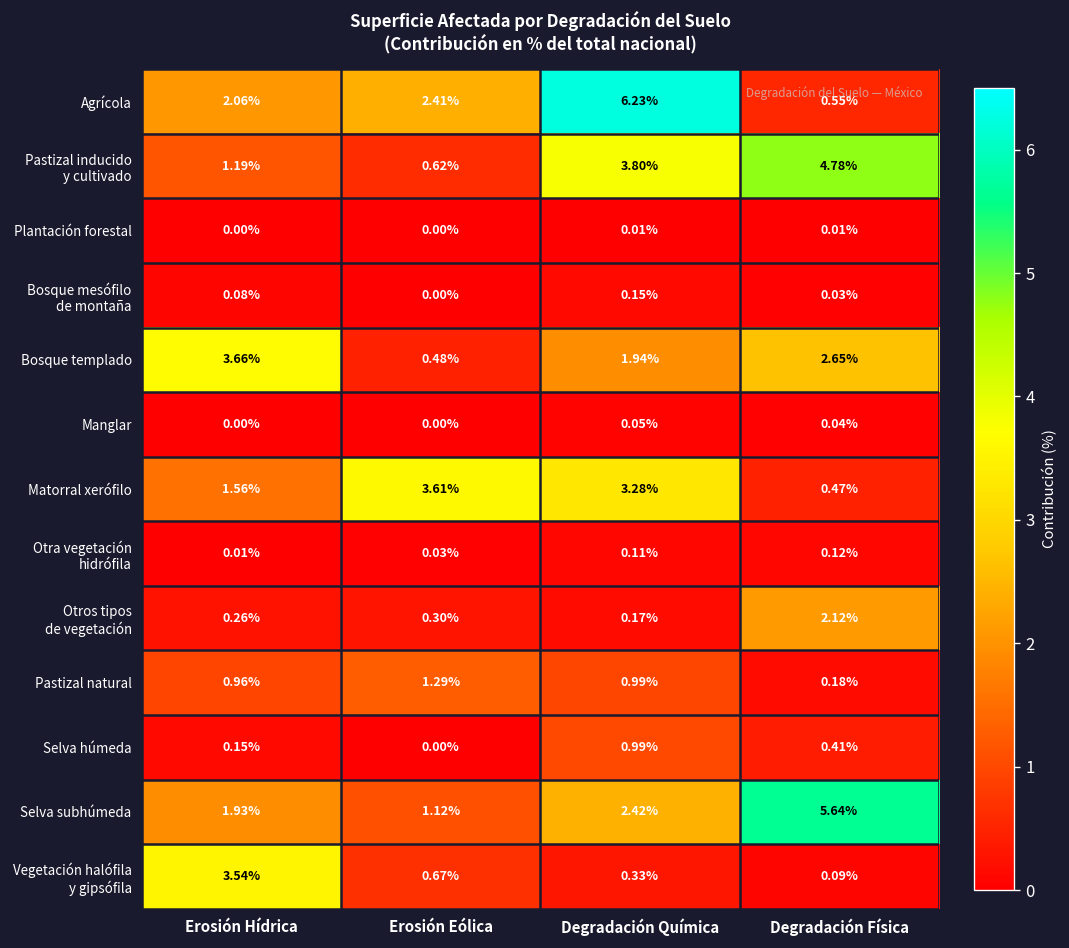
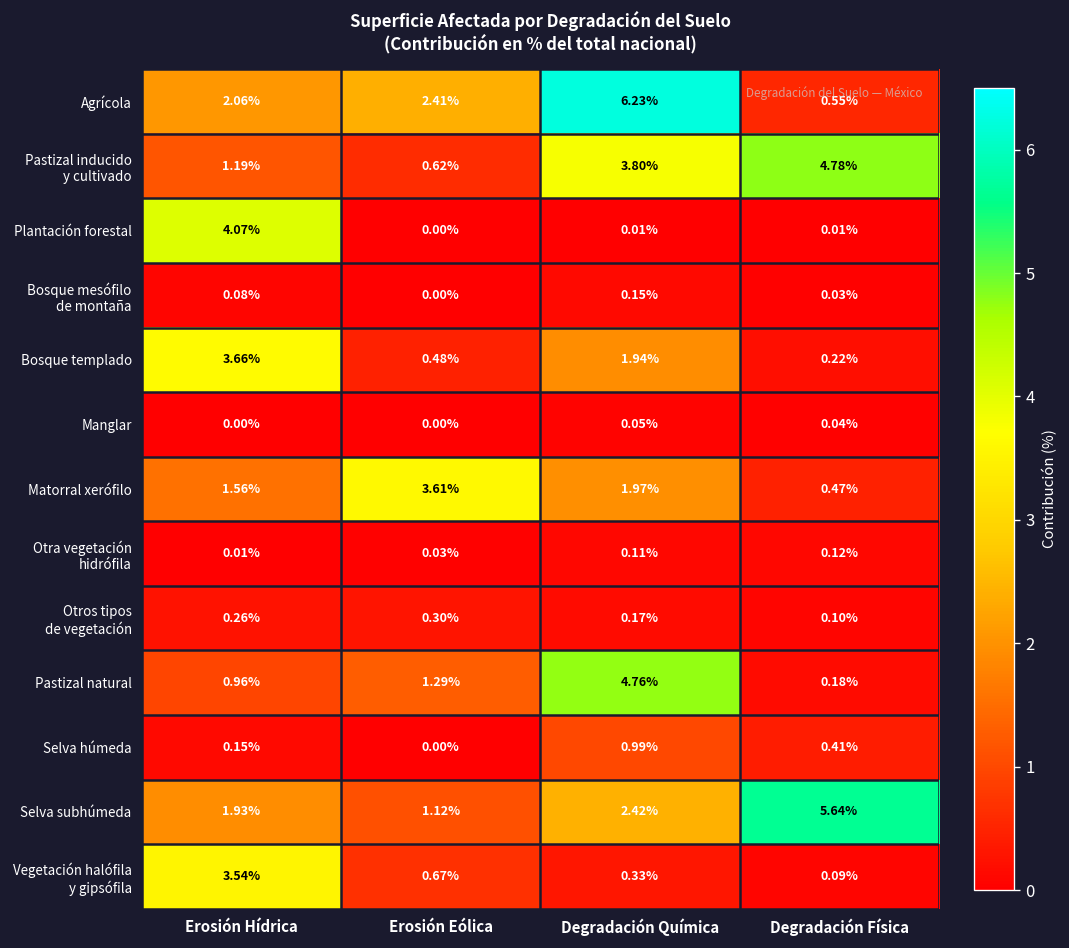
  {
    "Agrícola": {
      "Erosión Hídrica": "2.06%",
      "Erosión Eólica": "2.41%",
      "Degradación Química": "6.23%"
    },
    "Pastizal inducido y cultivado": {
      "Erosión Hídrica": "1.19%",
      "Erosión Eólica": "0.62%",
      "Degradación Química": "3.80%",
      "Degradación Física": "4.78%"
    },
    "Plantación forestal": {
-     "Erosión Hídrica": "0.00%",
+     "Erosión Hídrica": "4.07%",
      "Erosión Eólica": "0.00%",
      "Degradación Química": "0.01%",
      "Degradación Física": "0.01%"
    },
    "Bosque mesófilo de montaña": {
      "Erosión Hídrica": "0.08%",
      "Erosión Eólica": "0.00%",
      "Degradación Química": "0.15%",
      "Degradación Física": "0.03%"
    },
    "Bosque templado": {
      "Erosión Hídrica": "3.66%",
      "Erosión Eólica": "0.48%",
      "Degradación Química": "1.94%",
-     "Degradación Física": "2.65%"
+     "Degradación Física": "0.22%"
    },
    "Manglar": {
      "Erosión Hídrica": "0.00%",
      "Erosión Eólica": "0.00%",
      "Degradación Química": "0.05%",
      "Degradación Física": "0.04%"
    },
    "Matorral xerófilo": {
      "Erosión Hídrica": "1.56%",
      "Erosión Eólica": "3.61%",
-     "Degradación Química": "3.28%",
+     "Degradación Química": "1.97%",
      "Degradación Física": "0.47%"
    },
    "Otra vegetación hidrófila": {
      "Erosión Hídrica": "0.01%",
      "Erosión Eólica": "0.03%",
      "Degradación Química": "0.11%",
      "Degradación Física": "0.12%"
    },
    "Otros tipos de vegetación": {
      "Erosión Hídrica": "0.26%",
      "Erosión Eólica": "0.30%",
      "Degradación Química": "0.17%",
-     "Degradación Física": "2.12%"
+     "Degradación Física": "0.10%"
    },
    "Pastizal natural": {
      "Erosión Hídrica": "0.96%",
      "Erosión Eólica": "1.29%",
-     "Degradación Química": "0.99%",
+     "Degradación Química": "4.76%",
      "Degradación Física": "0.18%"
    },
    "Selva húmeda": {
      "Erosión Hídrica": "0.15%",
      "Erosión Eólica": "0.00%",
      "Degradación Química": "0.99%",
      "Degradación Física": "0.41%"
    },
    "Selva subhúmeda": {
      "Erosión Hídrica": "1.93%",
      "Erosión Eólica": "1.12%",
      "Degradación Química": "2.42%",
      "Degradación Física": "5.64%"
    },
    "Vegetación halófila y gipsófila": {
      "Erosión Hídrica": "3.54%",
      "Erosión Eólica": "0.67%",
      "Degradación Química": "0.33%",
      "Degradación Física": "0.09%"
    }
  }
